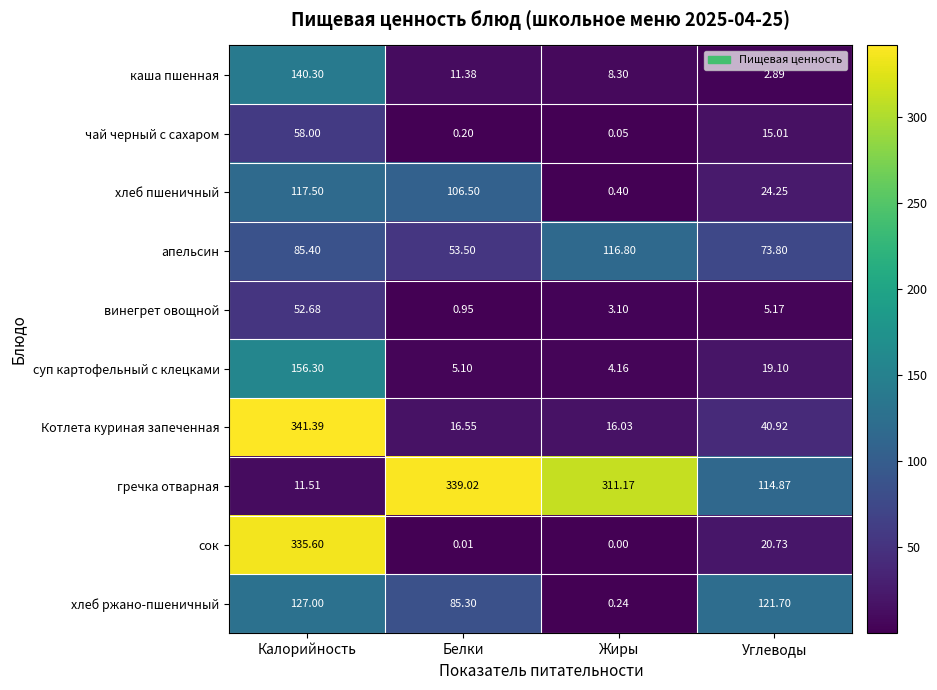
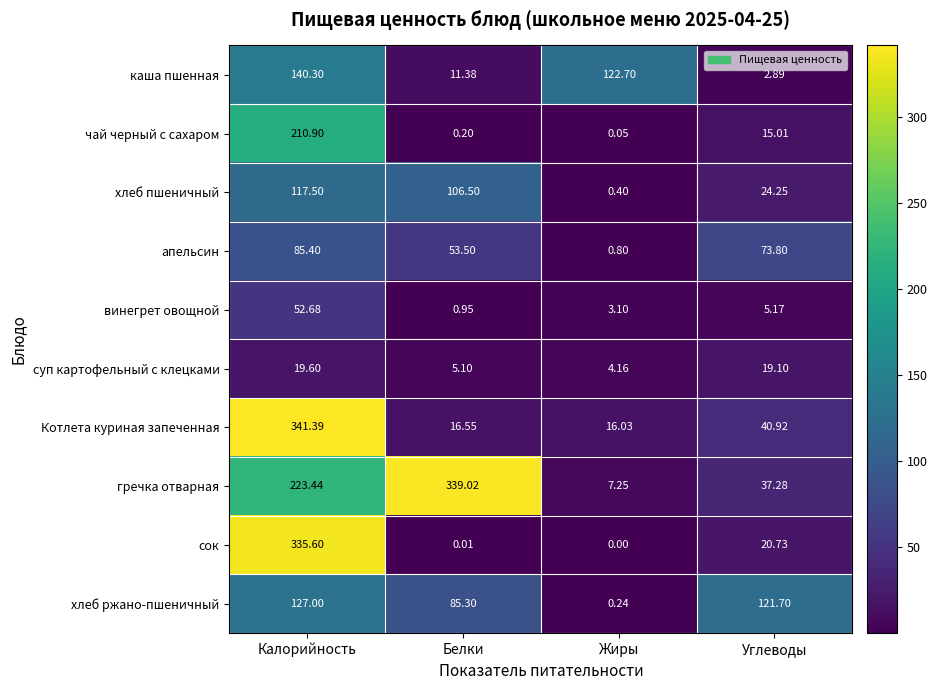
  {
    "каша пшенная": {
      "Калорийность": 140.30,
      "Белки": 11.38,
-     "Жиры": 8.30
+     "Жиры": 122.70
    },
    "чай черный с сахаром": {
-     "Калорийность": 58.00,
+     "Калорийность": 210.90,
      "Белки": 0.20,
      "Жиры": 0.05,
      "Углеводы": 15.01
    },
    "хлеб пшеничный": {
      "Калорийность": 117.50,
      "Белки": 106.50,
      "Жиры": 0.40,
      "Углеводы": 24.25
    },
    "апельсин": {
      "Калорийность": 85.40,
      "Белки": 53.50,
-     "Жиры": 116.80,
+     "Жиры": 0.80,
      "Углеводы": 73.80
    },
    "винегрет овощной": {
      "Калорийность": 52.68,
      "Белки": 0.95,
      "Жиры": 3.10,
      "Углеводы": 5.17
    },
    "суп картофельный с клецками": {
-     "Калорийность": 156.30,
+     "Калорийность": 19.60,
      "Белки": 5.10,
      "Жиры": 4.16,
      "Углеводы": 19.10
    },
    "Котлета куриная запеченная": {
      "Калорийность": 341.39,
      "Белки": 16.55,
      "Жиры": 16.03,
      "Углеводы": 40.92
    },
    "гречка отварная": {
-     "Калорийность": 11.51,
+     "Калорийность": 223.44,
      "Белки": 339.02,
-     "Жиры": 311.17,
-     "Углеводы": 114.87
+     "Жиры": 7.25,
+     "Углеводы": 37.28
    },
    "сок": {
      "Калорийность": 335.60,
      "Белки": 0.01,
      "Жиры": 0.00,
      "Углеводы": 20.73
    },
    "хлеб ржано-пшеничный": {
      "Калорийность": 127.00,
      "Белки": 85.30,
      "Жиры": 0.24,
      "Углеводы": 121.70
    }
  }
